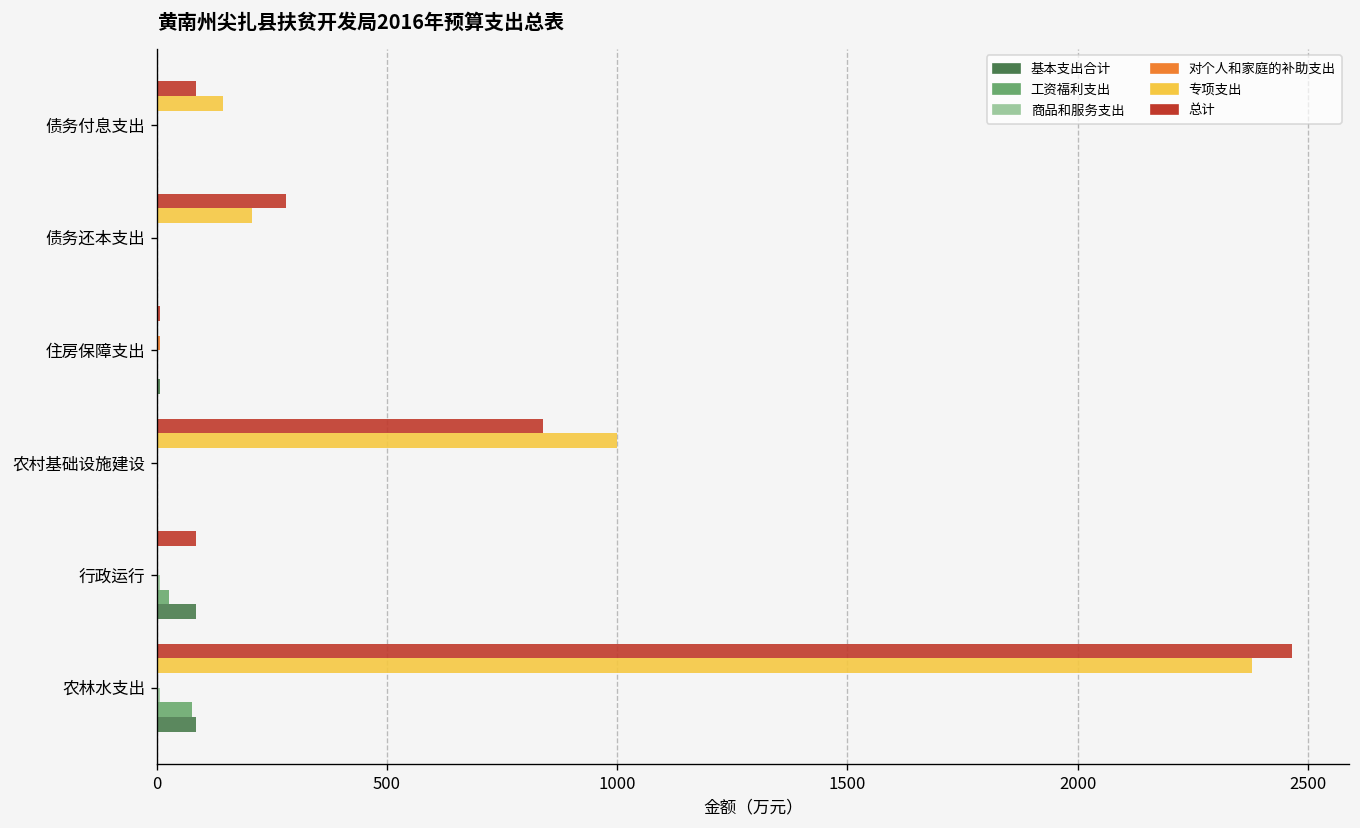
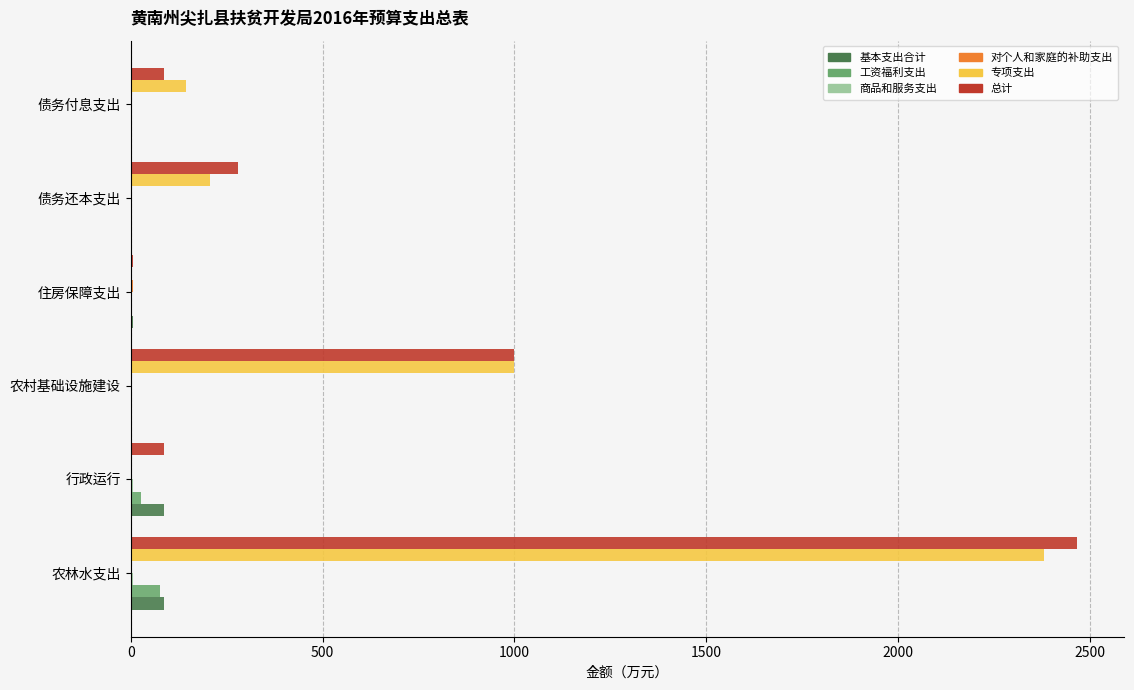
  {
    "基本支出合计": {
      "债务付息支出": 0,
      "债务还本支出": 0,
      "住房保障支出": 10,
      "农村基础设施建设": 0,
      "行政运行": 90,
      "农林水支出": 90
    },
    "工资福利支出": {
      "债务付息支出": 0,
      "债务还本支出": 0,
      "住房保障支出": 0,
      "农村基础设施建设": 0,
      "行政运行": 30,
      "农林水支出": 80
    },
    "商品和服务支出": {
      "债务付息支出": 0,
      "债务还本支出": 0,
      "住房保障支出": 0,
      "农村基础设施建设": 0,
      "行政运行": 10,
      "农林水支出": 10
    },
    "对个人和家庭的补助支出": {
      "债务付息支出": 0,
      "债务还本支出": 0,
      "住房保障支出": 10,
      "农村基础设施建设": 0
    },
    "专项支出": {
      "债务付息支出": 140,
      "债务还本支出": 210,
      "住房保障支出": 0,
      "农村基础设施建设": 1000,
      "行政运行": 0,
      "农林水支出": 2380
    },
    "总计": {
      "债务付息支出": 90,
      "债务还本支出": 280,
      "住房保障支出": 10,
-     "农村基础设施建设": 840,
+     "农村基础设施建设": 1000,
      "行政运行": 90,
      "农林水支出": 2470
    }
  }
